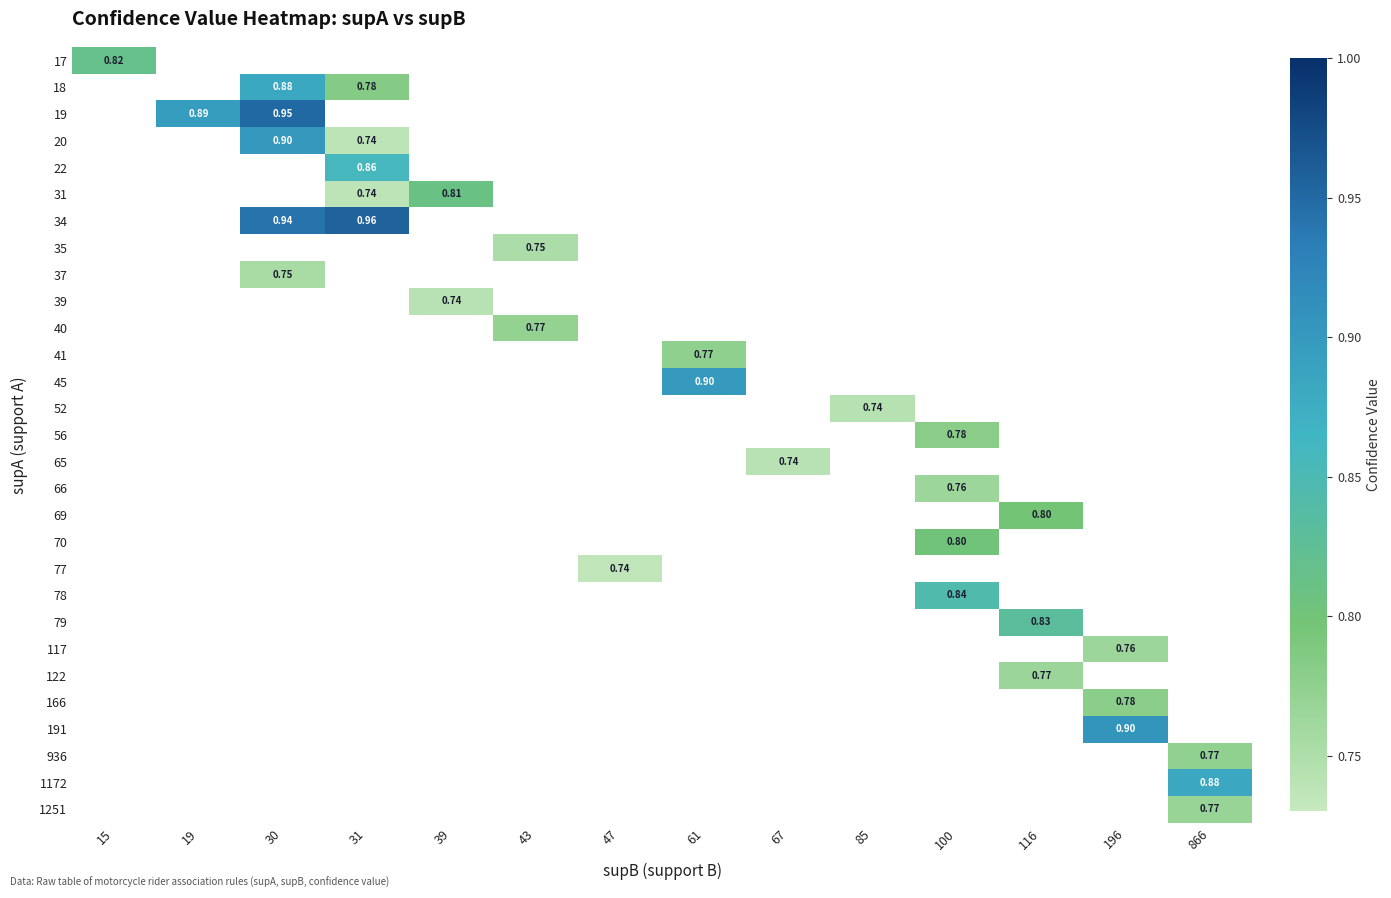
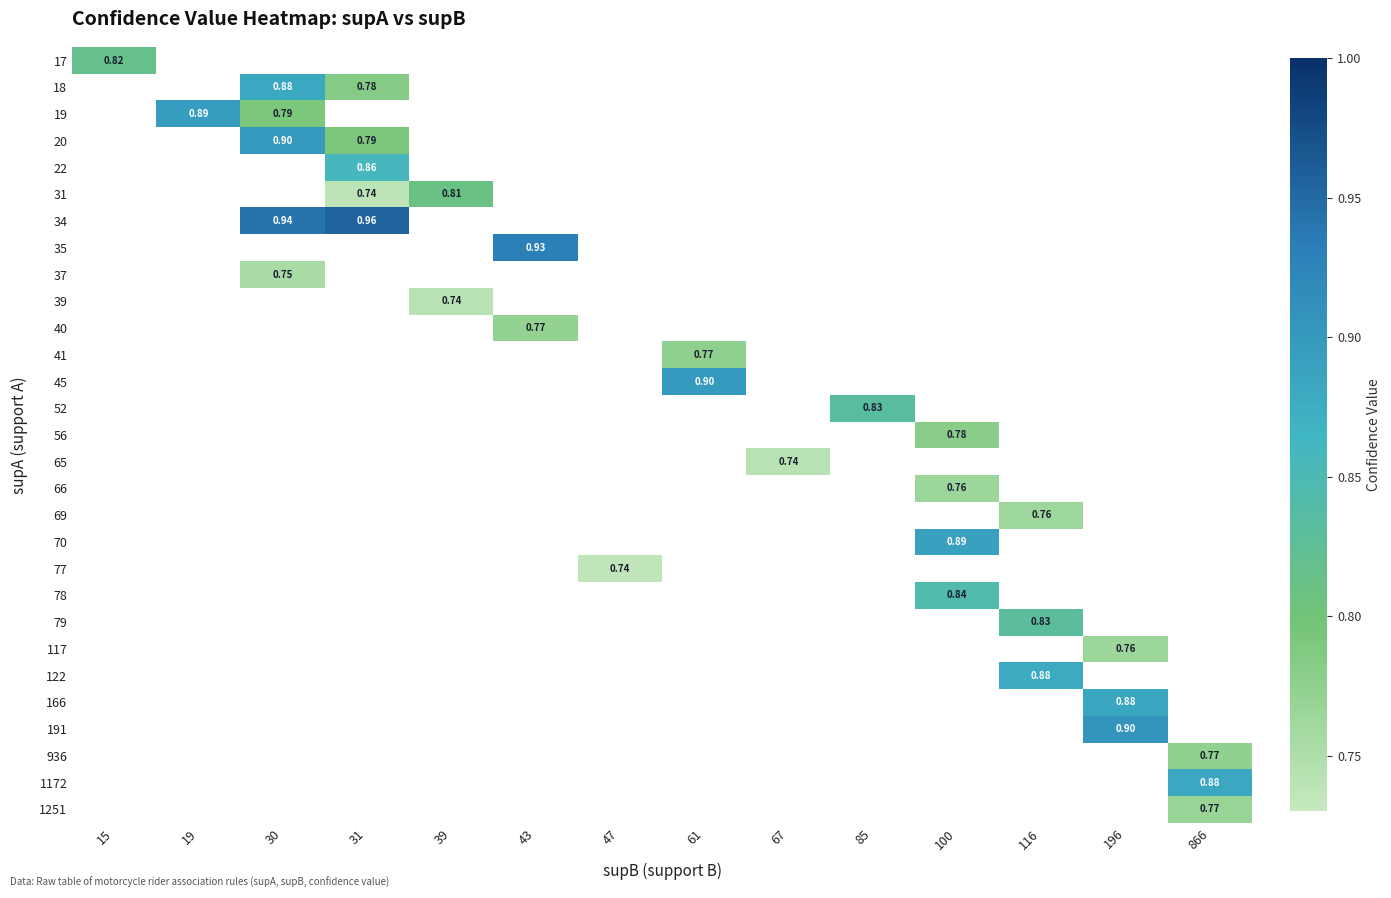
  {
    "17": {
      "15": 0.82
    },
    "18": {
      "30": 0.88,
      "31": 0.78
    },
    "19": {
      "19": 0.89,
-     "30": 0.95
+     "30": 0.79
    },
    "20": {
      "30": 0.90,
-     "31": 0.74
+     "31": 0.79
    },
    "22": {
      "31": 0.86
    },
    "31": {
      "31": 0.74,
      "39": 0.81
    },
    "34": {
      "30": 0.94,
      "31": 0.96
    },
    "35": {
-     "43": 0.75
+     "43": 0.93
    },
    "37": {
      "30": 0.75
    },
    "39": {
      "39": 0.74
    },
    "40": {
      "43": 0.77
    },
    "41": {
      "61": 0.77
    },
    "45": {
      "61": 0.90
    },
    "52": {
-     "85": 0.74
+     "85": 0.83
    },
    "56": {
      "100": 0.78
    },
    "65": {
      "67": 0.74
    },
    "66": {
      "100": 0.76
    },
    "69": {
-     "116": 0.80
+     "116": 0.76
    },
    "70": {
-     "100": 0.80
+     "100": 0.89
    },
    "77": {
      "47": 0.74
    },
    "78": {
      "100": 0.84
    },
    "79": {
      "116": 0.83
    },
    "117": {
      "196": 0.76
    },
    "122": {
-     "116": 0.77
+     "116": 0.88
    },
    "166": {
-     "196": 0.78
+     "196": 0.88
    },
    "191": {
      "196": 0.90
    },
    "936": {
      "866": 0.77
    },
    "1172": {
      "866": 0.88
    },
    "1251": {
      "866": 0.77
    }
  }
